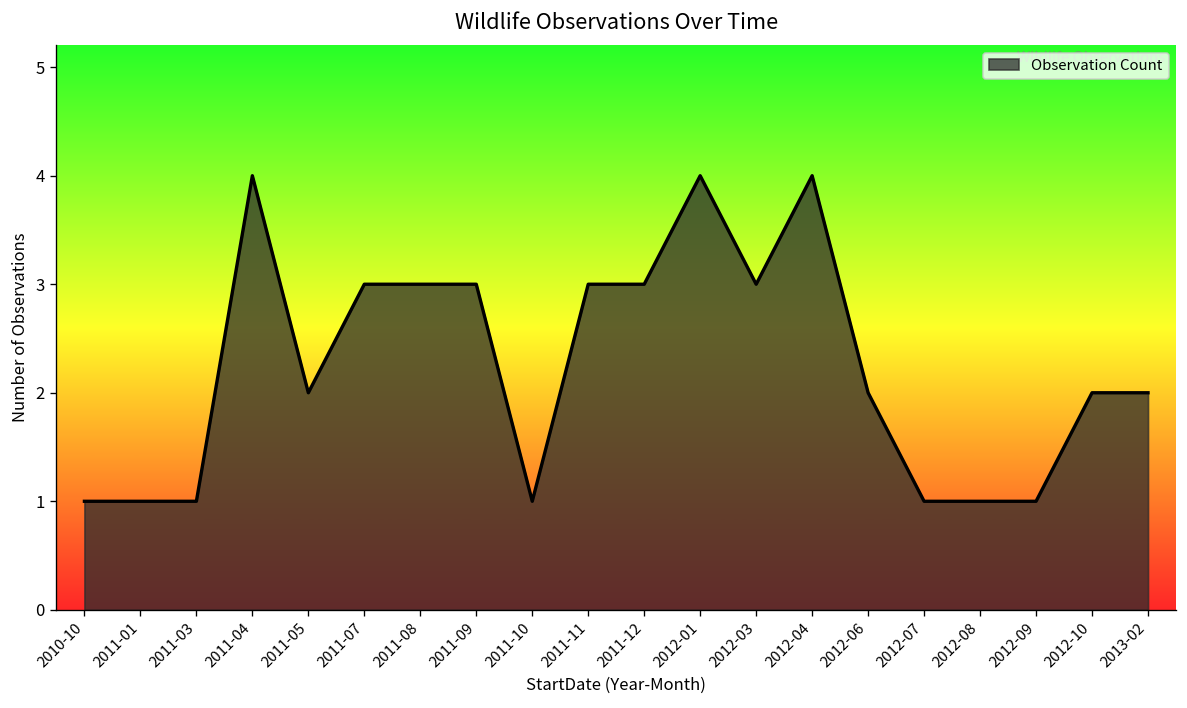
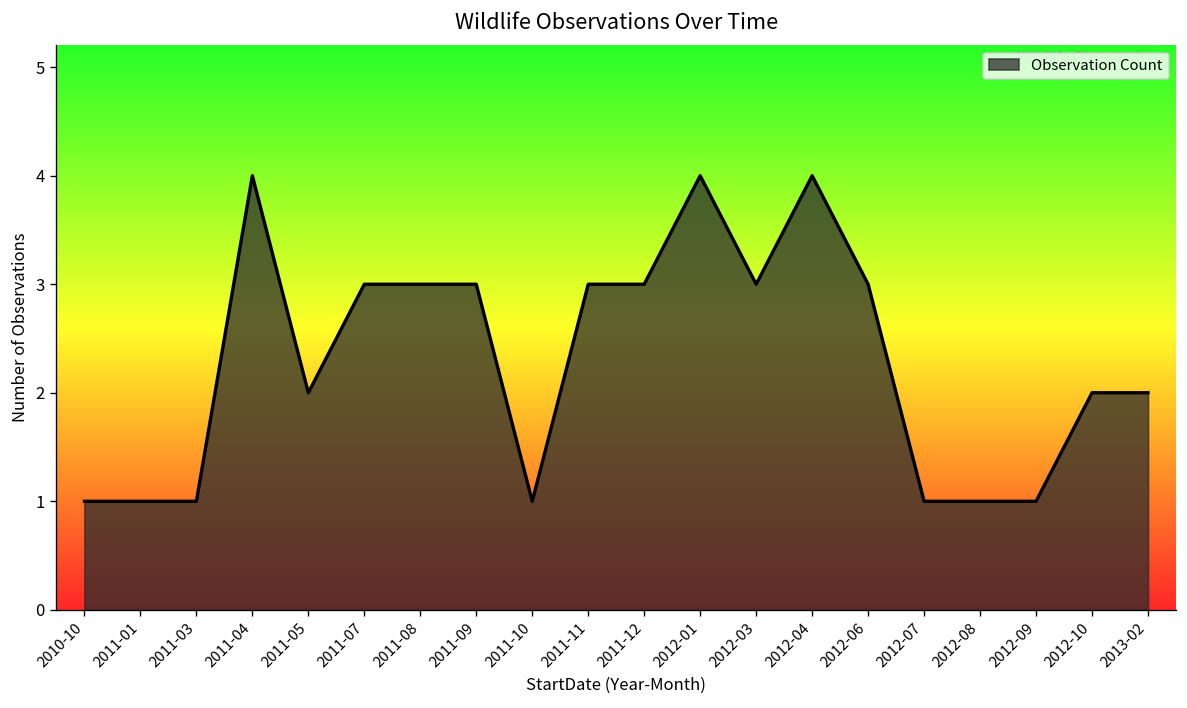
  {
    "2010-10": 1,
    "2011-01": 1,
    "2011-03": 1,
    "2011-04": 4,
    "2011-05": 2,
    "2011-07": 3,
    "2011-08": 3,
    "2011-09": 3,
    "2011-10": 1,
    "2011-11": 3,
    "2011-12": 3,
    "2012-01": 4,
    "2012-03": 3,
    "2012-04": 4,
-   "2012-06": 2,
+   "2012-06": 3,
    "2012-07": 1,
    "2012-08": 1,
    "2012-09": 1,
    "2012-10": 2,
    "2013-02": 2
  }
